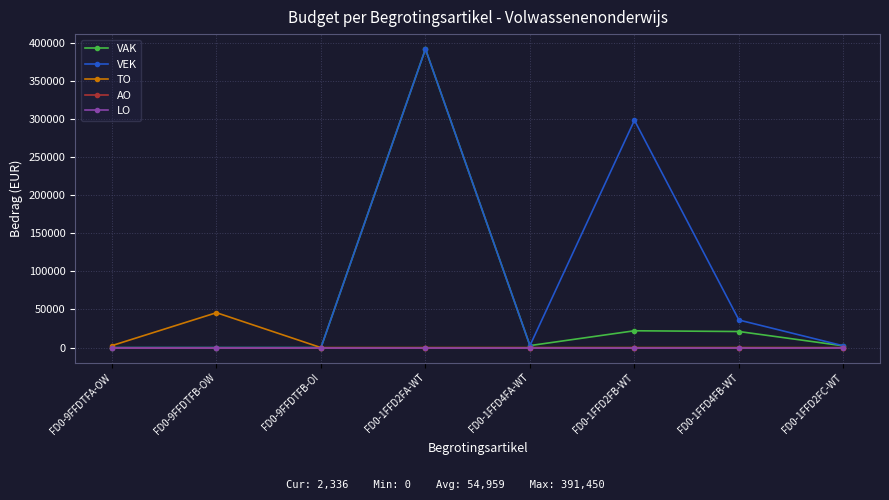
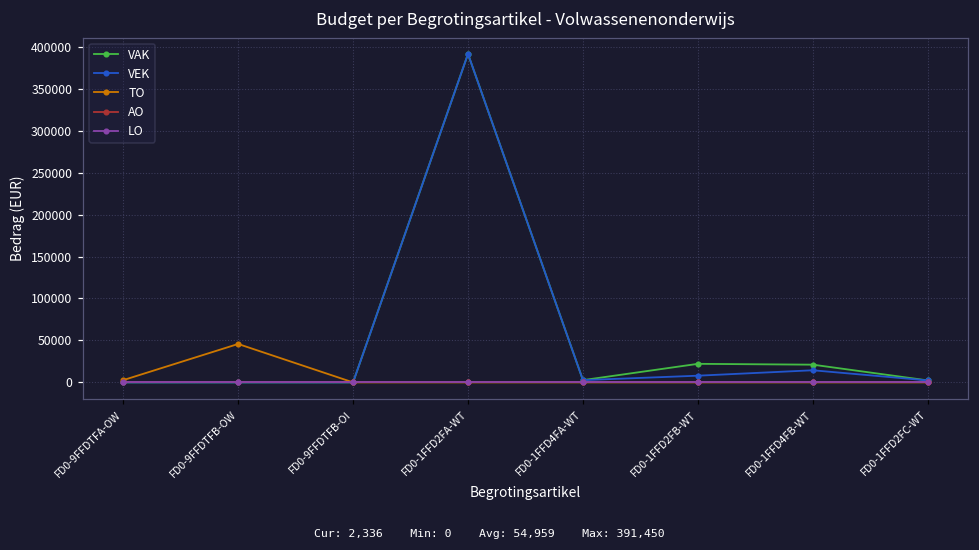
  {
    "VAK": {
      "FD0-1FFD2FB-WT": 20000,
      "FD0-1FFD4FB-WT": 20000
    },
    "VEK": {
-     "FD0-1FFD2FB-WT": 300000,
-     "FD0-1FFD4FB-WT": 40000
+     "FD0-1FFD2FB-WT": 10000,
+     "FD0-1FFD4FB-WT": 10000
    },
    "TO": {
      "FD0-9FFDTFB-OW": 50000
    }
  }
